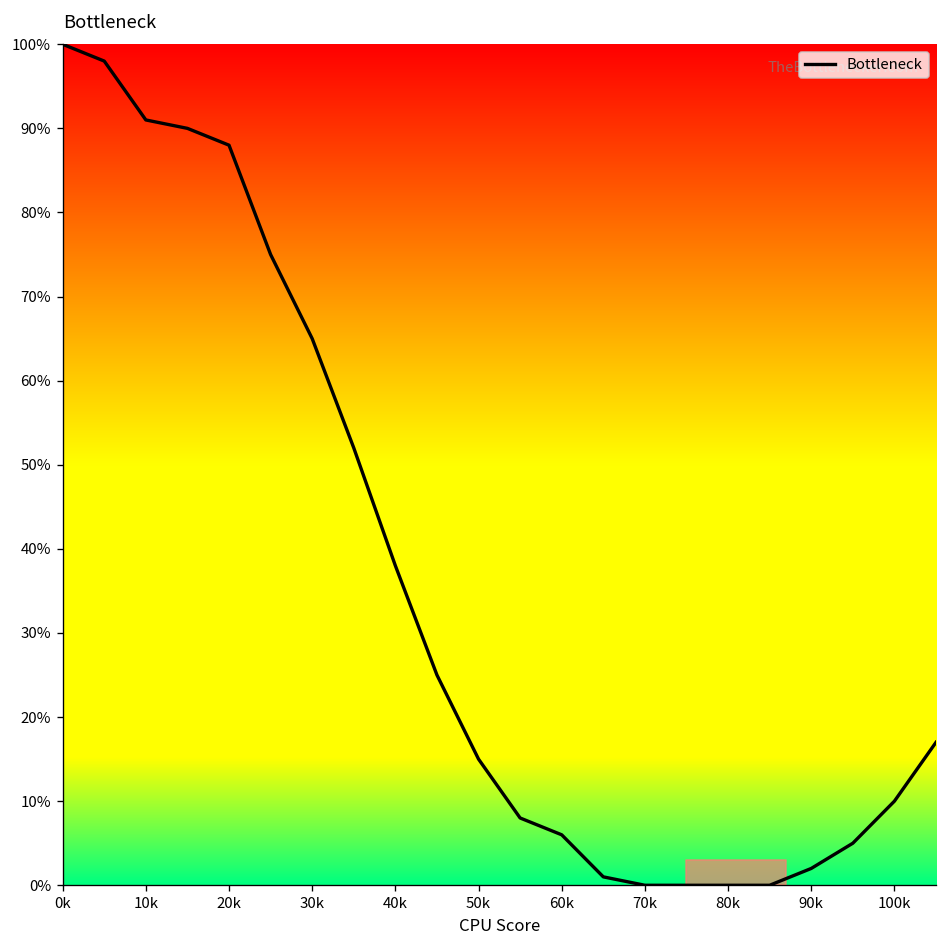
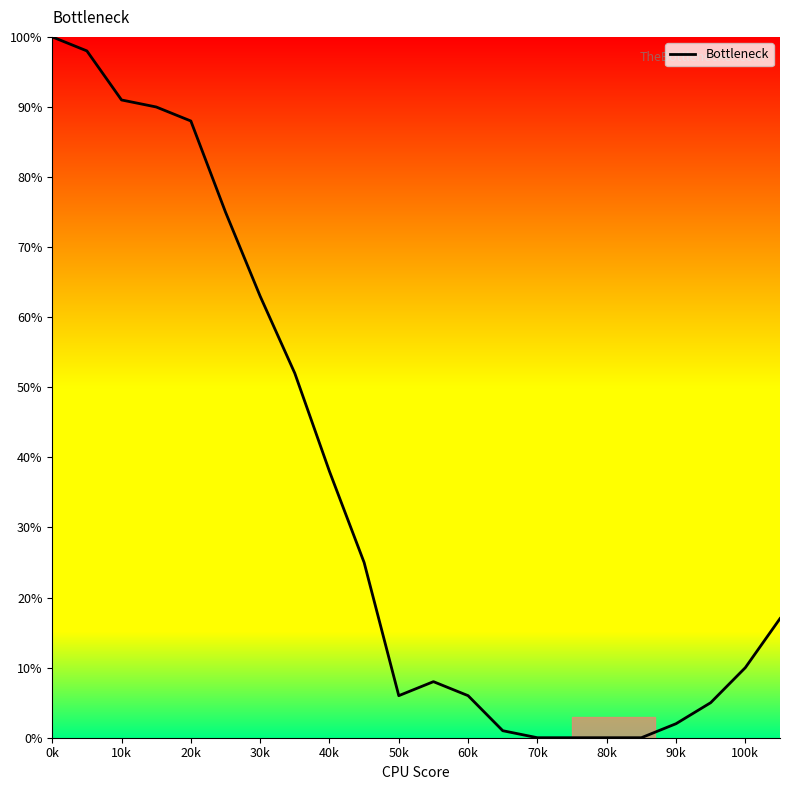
  {
    "Bottleneck": {
      "0k": "100%",
      "10k": "91%",
      "20k": "88%",
-     "30k": "65%",
+     "30k": "63%",
      "40k": "38%",
-     "50k": "15%",
+     "50k": "6%",
      "60k": "6%",
      "70k": "0%",
      "80k": "0%",
      "90k": "2%",
      "100k": "10%"
    }
  }
